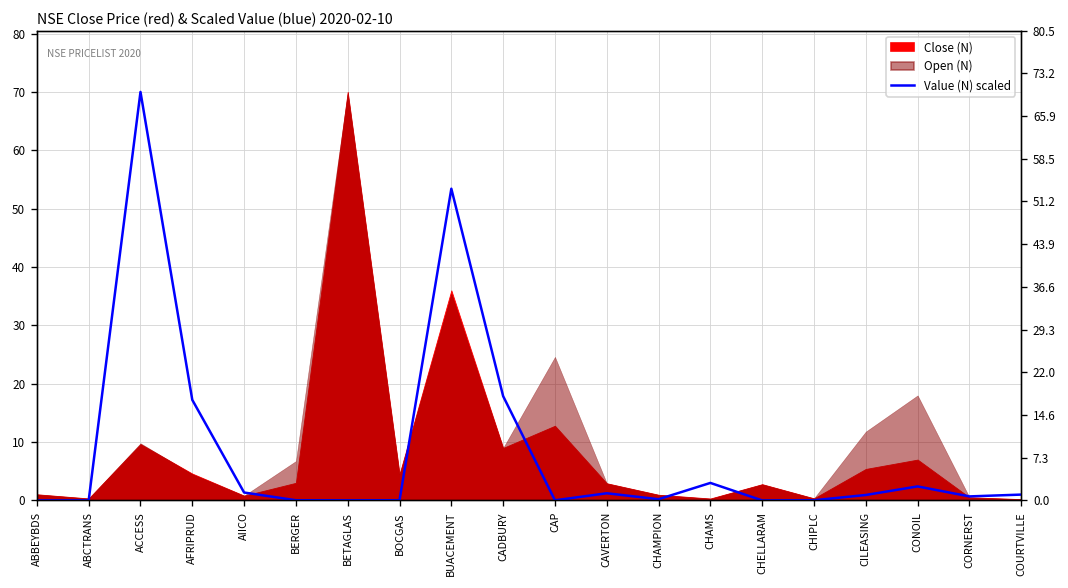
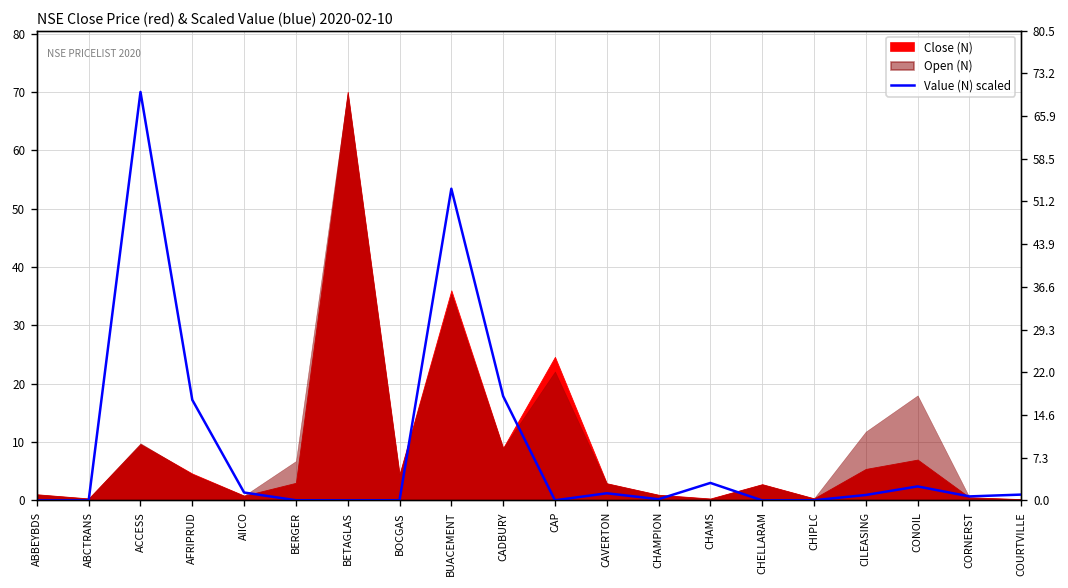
  {
    "Value (N) scaled": {
      "ABBEYBDS": 0,
      "ACCESS": 70,
      "AFRIPRUD": 17,
      "AIICO": 1,
      "BERGER": 0,
      "BETAGLAS": 0,
      "BOCGAS": 0,
      "BUACEMENT": 53,
      "CADBURY": 18,
      "CAP": 0,
      "CAVERTON": 1,
      "CHAMPION": 0,
      "CHAMS": 3,
      "CHELLARAM": 0,
      "CILEASING": 1,
      "CONOIL": 2,
      "COURTVILLE": 1
    },
    "Close (N)": {
      "BERGER": 3,
      "BUACEMENT": 36,
-     "CAP": 13,
+     "CAP": 25,
      "CILEASING": 5,
      "CONOIL": 7
    },
    "Open (N)": {
      "BERGER": 7,
      "BUACEMENT": 35,
-     "CAP": 25,
+     "CAP": 22,
      "CILEASING": 12,
      "CONOIL": 18
    }
  }
